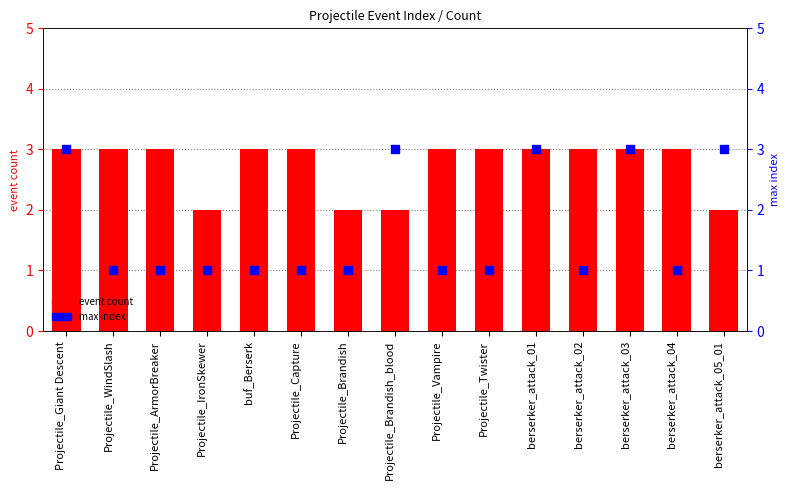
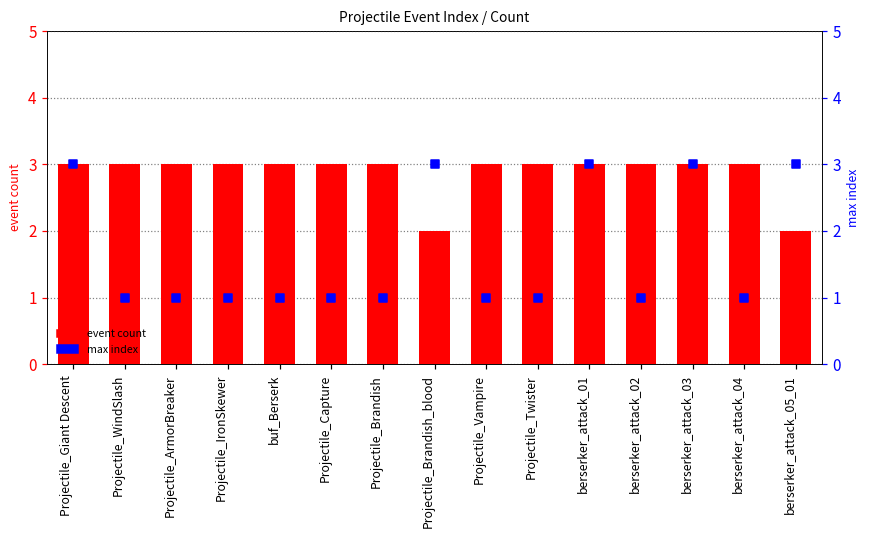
  {
    "event count": {
      "Projectile_Giant Descent": 3,
      "Projectile_WindSlash": 3,
      "Projectile_ArmorBreaker": 3,
-     "Projectile_IronSkewer": 2,
+     "Projectile_IronSkewer": 3,
      "buf_Berserk": 3,
      "Projectile_Capture": 3,
-     "Projectile_Brandish": 2,
+     "Projectile_Brandish": 3,
      "Projectile_Brandish_blood": 2,
      "Projectile_Vampire": 3,
      "Projectile_Twister": 3,
      "berserker_attack_01": 3,
      "berserker_attack_02": 3,
      "berserker_attack_03": 3,
      "berserker_attack_04": 3,
      "berserker_attack_05_01": 2
    }
  }
